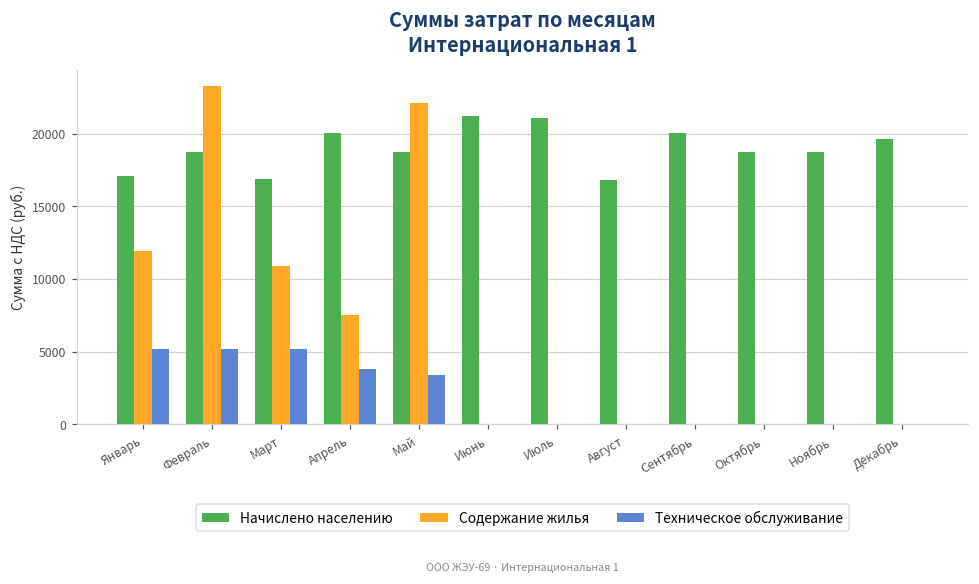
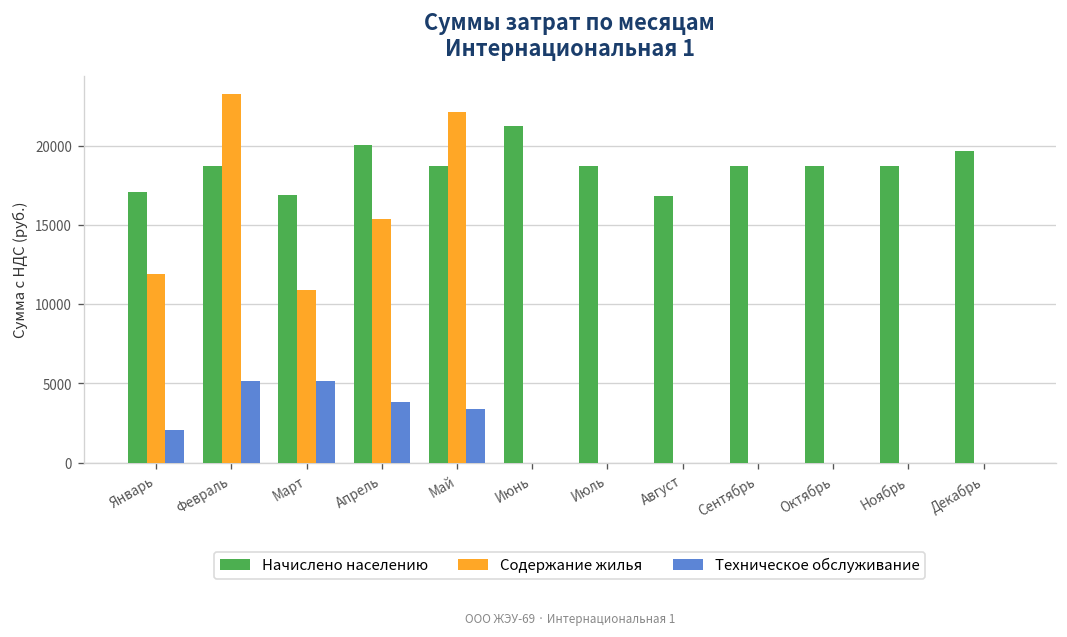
  {
    "Начислено населению": {
      "Январь": 17100,
      "Февраль": 18700,
      "Март": 16900,
      "Апрель": 20100,
      "Май": 18700,
      "Июнь": 21200,
-     "Июль": 21100,
+     "Июль": 18700,
      "Август": 16800,
-     "Сентябрь": 20100,
+     "Сентябрь": 18700,
      "Октябрь": 18700,
      "Ноябрь": 18700,
      "Декабрь": 19700
    },
    "Содержание жилья": {
      "Январь": 11900,
      "Февраль": 23300,
      "Март": 10900,
-     "Апрель": 7600,
+     "Апрель": 15400,
      "Май": 22100,
      "Июнь": 0,
      "Июль": 0,
      "Август": 0,
      "Сентябрь": 0,
      "Октябрь": 0,
      "Ноябрь": 0,
      "Декабрь": 0
    },
    "Техническое обслуживание": {
-     "Январь": 5200,
+     "Январь": 2100,
      "Февраль": 5200,
      "Март": 5200,
      "Апрель": 3800,
      "Май": 3400,
      "Июнь": 0,
      "Июль": 0,
      "Август": 0,
      "Сентябрь": 0,
      "Октябрь": 0,
      "Ноябрь": 0,
      "Декабрь": 0
    }
  }
